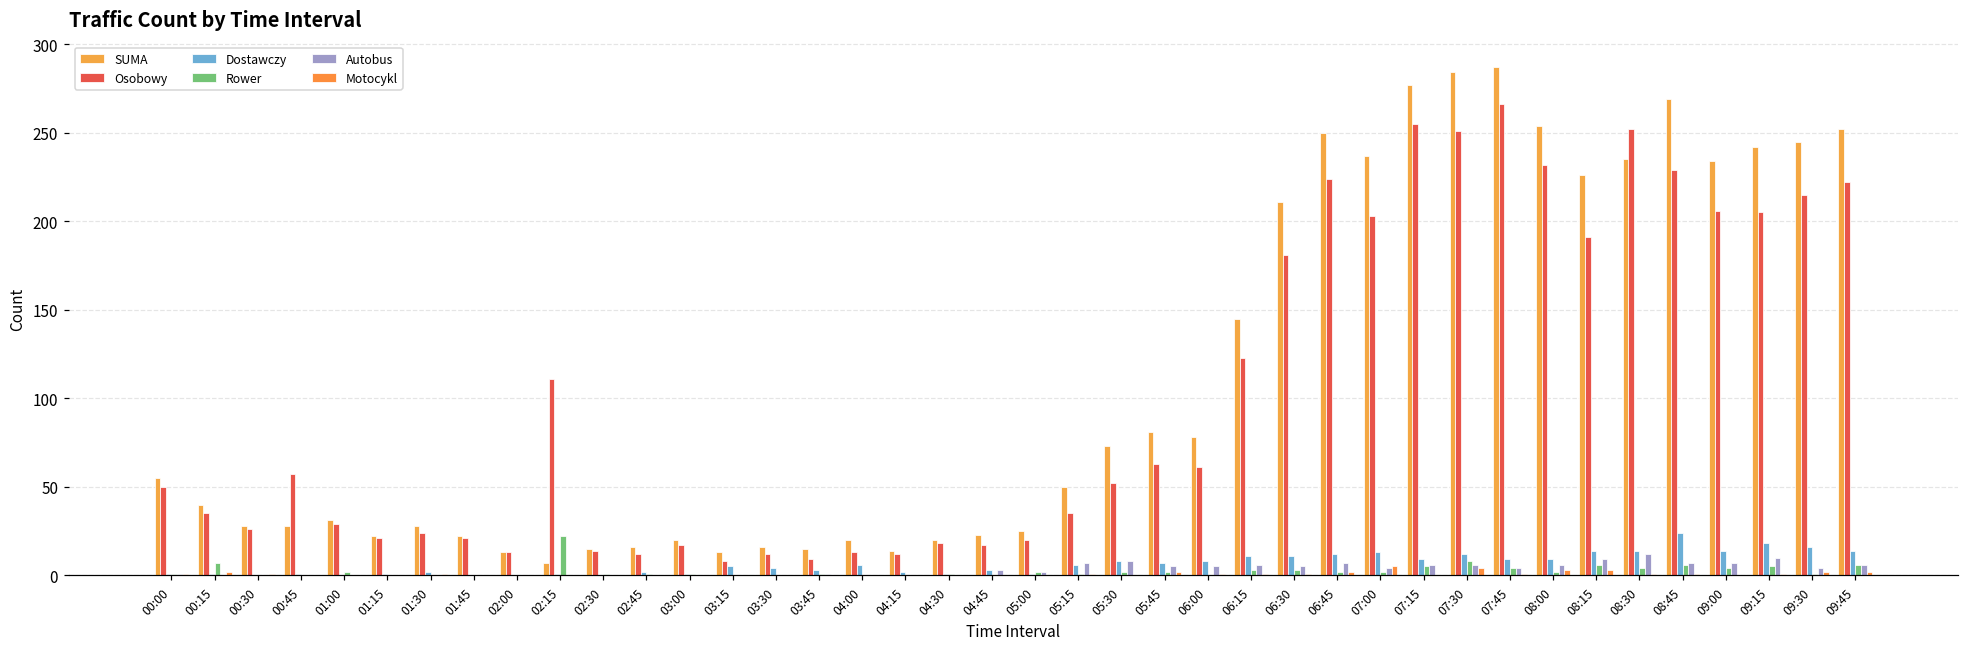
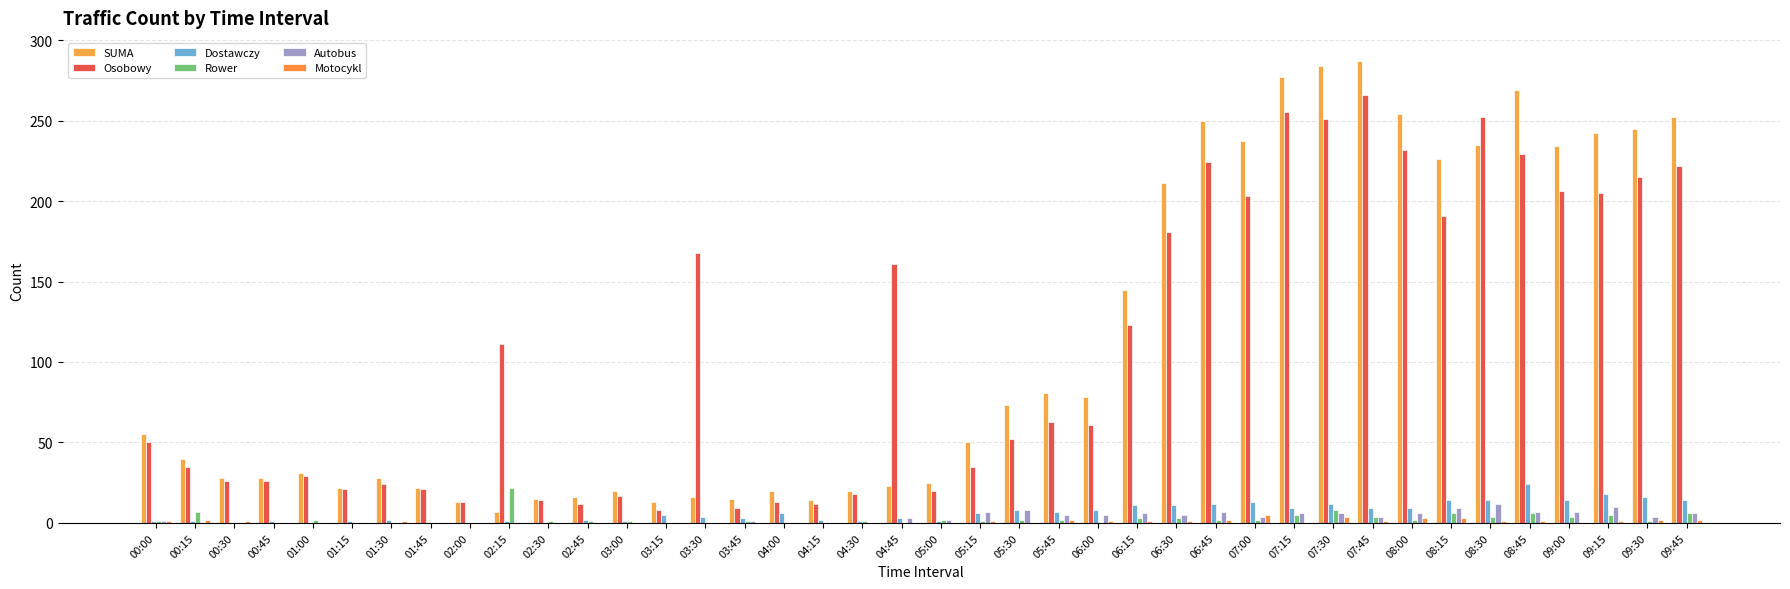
  {
    "Osobowy": {
      "00:00": 50,
      "00:15": 35,
      "00:30": 26,
-     "00:45": 57,
+     "00:45": 26,
      "01:00": 29,
      "01:15": 21,
      "01:30": 24,
      "01:45": 21,
      "02:00": 13,
      "02:15": 111,
      "02:30": 14,
      "02:45": 12,
      "03:00": 17,
      "03:15": 8,
-     "03:30": 12,
+     "03:30": 168,
      "03:45": 9,
      "04:00": 13,
      "04:15": 12,
      "04:30": 18,
-     "04:45": 17,
+     "04:45": 161,
      "05:00": 20,
      "05:15": 35,
      "05:30": 52,
      "05:45": 63,
      "06:00": 61,
      "06:15": 123,
      "06:30": 181,
      "06:45": 224,
      "07:00": 203,
      "07:15": 255,
      "07:30": 251,
      "07:45": 266,
      "08:00": 232,
      "08:15": 191,
      "08:30": 252,
      "08:45": 229,
      "09:00": 206,
      "09:15": 205,
      "09:30": 215,
      "09:45": 222
    },
    "Rower": {
      "00:15": 7,
      "00:30": 0,
      "00:45": 0,
      "01:00": 2,
      "01:15": 0,
      "01:30": 0,
      "01:45": 0,
      "02:00": 0,
      "02:15": 22,
      "03:15": 0,
      "03:30": 0,
      "04:00": 0,
      "04:15": 0,
      "04:45": 0,
      "05:00": 2,
      "05:30": 2,
      "05:45": 2,
      "06:00": 0,
      "06:15": 3,
      "06:30": 3,
      "06:45": 2,
      "07:00": 2,
      "07:15": 5,
      "07:30": 8,
      "07:45": 4,
      "08:00": 2,
      "08:15": 6,
      "08:30": 4,
      "08:45": 6,
      "09:00": 4,
      "09:15": 5,
      "09:45": 6
    }
  }
